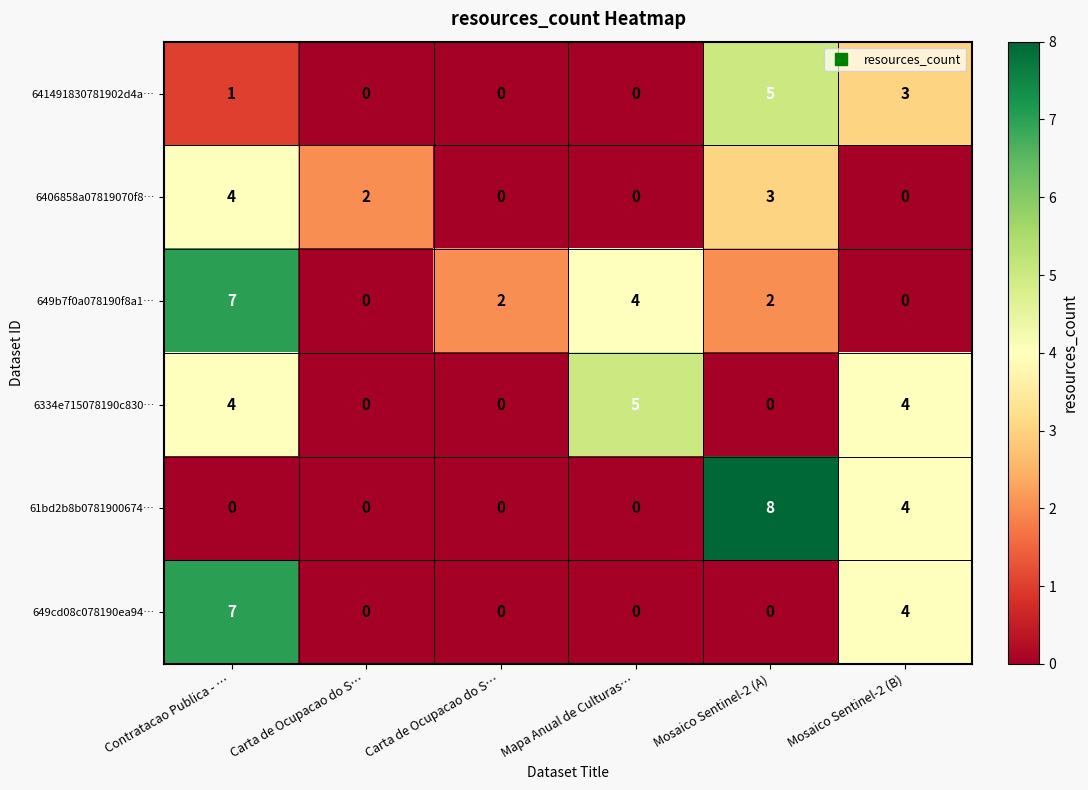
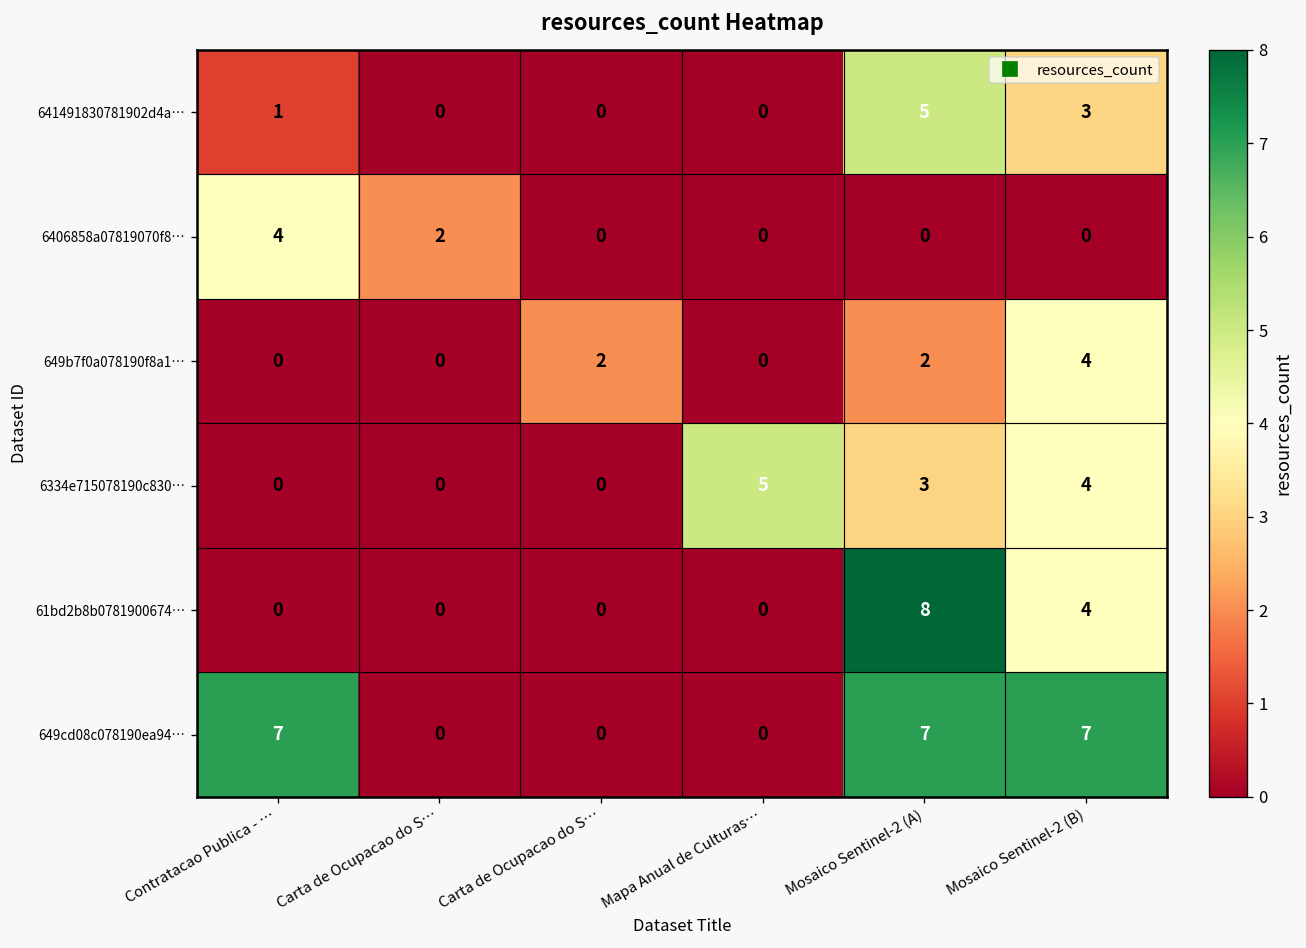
  {
    "641491830781902d4a…": {
      "Contratacao Publica - …": 1,
      "Mapa Anual de Culturas…": 0,
      "Mosaico Sentinel-2 (A)": 5,
      "Mosaico Sentinel-2 (B)": 3
    },
    "6406858a07819070f8…": {
      "Contratacao Publica - …": 4,
      "Mapa Anual de Culturas…": 0,
-     "Mosaico Sentinel-2 (A)": 3,
+     "Mosaico Sentinel-2 (A)": 0,
      "Mosaico Sentinel-2 (B)": 0
    },
    "649b7f0a078190f8a1…": {
-     "Contratacao Publica - …": 7,
-     "Mapa Anual de Culturas…": 4,
+     "Contratacao Publica - …": 0,
+     "Mapa Anual de Culturas…": 0,
      "Mosaico Sentinel-2 (A)": 2,
-     "Mosaico Sentinel-2 (B)": 0
+     "Mosaico Sentinel-2 (B)": 4
    },
    "6334e715078190c830…": {
-     "Contratacao Publica - …": 4,
+     "Contratacao Publica - …": 0,
      "Mapa Anual de Culturas…": 5,
-     "Mosaico Sentinel-2 (A)": 0,
+     "Mosaico Sentinel-2 (A)": 3,
      "Mosaico Sentinel-2 (B)": 4
    },
    "61bd2b8b0781900674…": {
      "Contratacao Publica - …": 0,
      "Mapa Anual de Culturas…": 0,
      "Mosaico Sentinel-2 (A)": 8,
      "Mosaico Sentinel-2 (B)": 4
    },
    "649cd08c078190ea94…": {
      "Contratacao Publica - …": 7,
      "Mapa Anual de Culturas…": 0,
-     "Mosaico Sentinel-2 (A)": 0,
-     "Mosaico Sentinel-2 (B)": 4
+     "Mosaico Sentinel-2 (A)": 7,
+     "Mosaico Sentinel-2 (B)": 7
    }
  }
